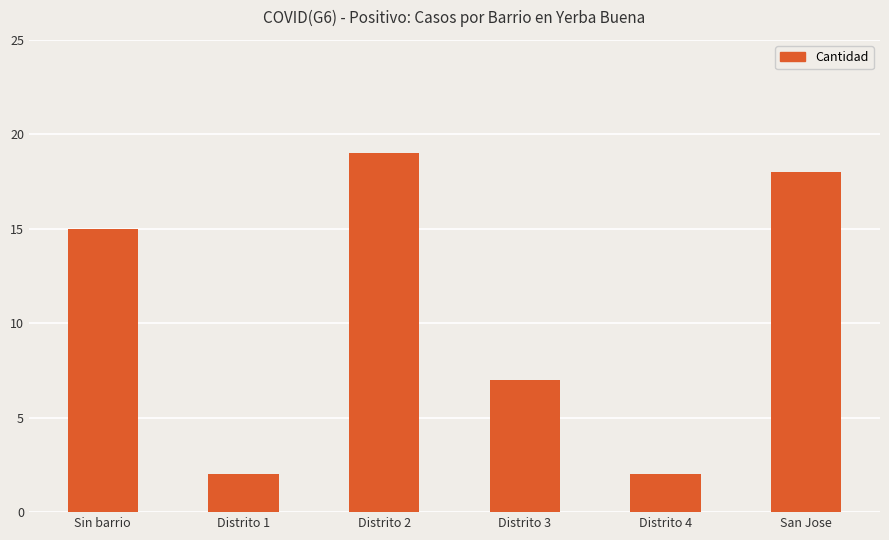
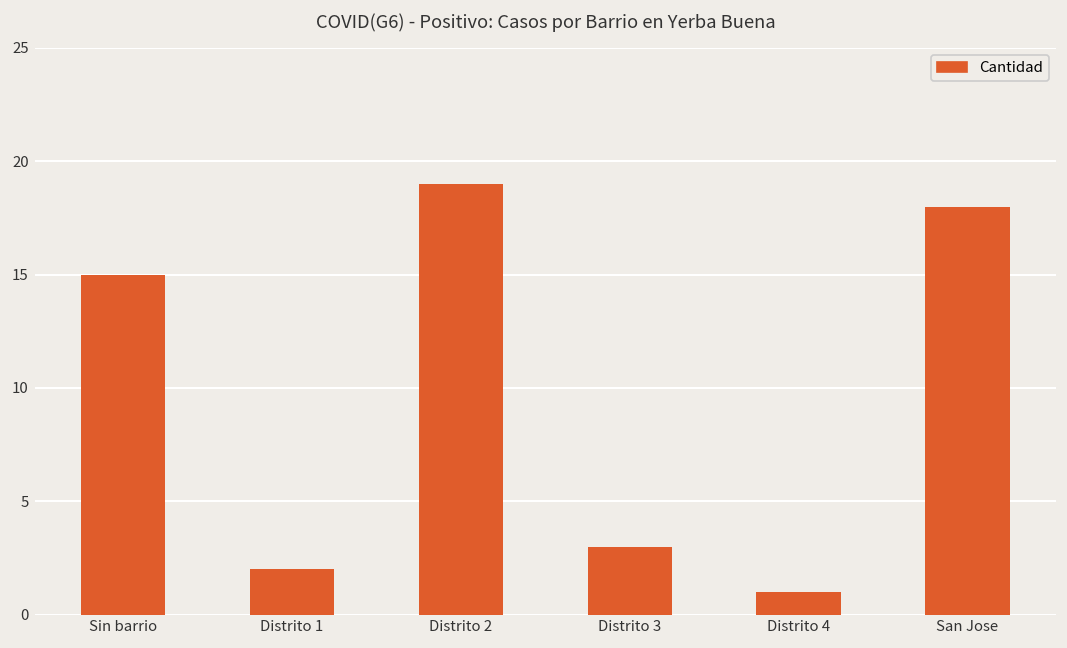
  {
    "Sin barrio": 15,
    "Distrito 1": 2,
    "Distrito 2": 19,
-   "Distrito 3": 7,
-   "Distrito 4": 2,
+   "Distrito 3": 3,
+   "Distrito 4": 1,
    "San Jose": 18
  }
